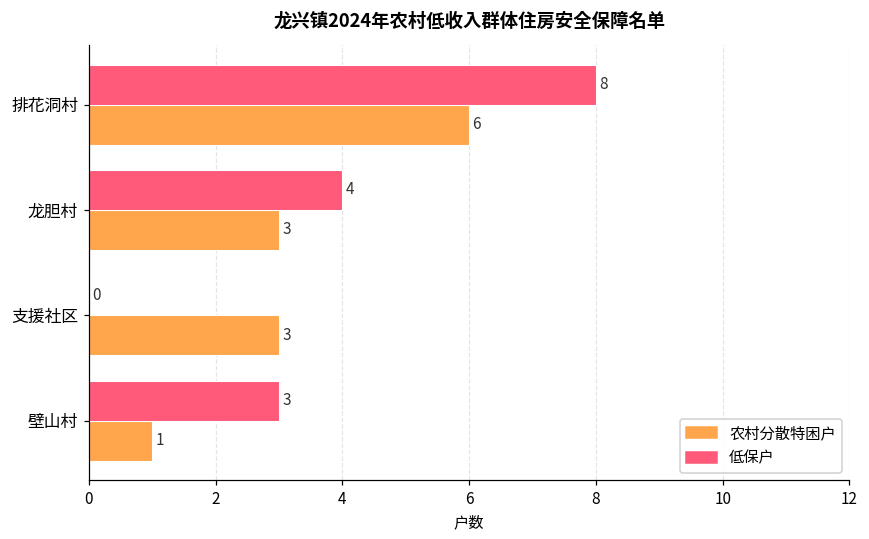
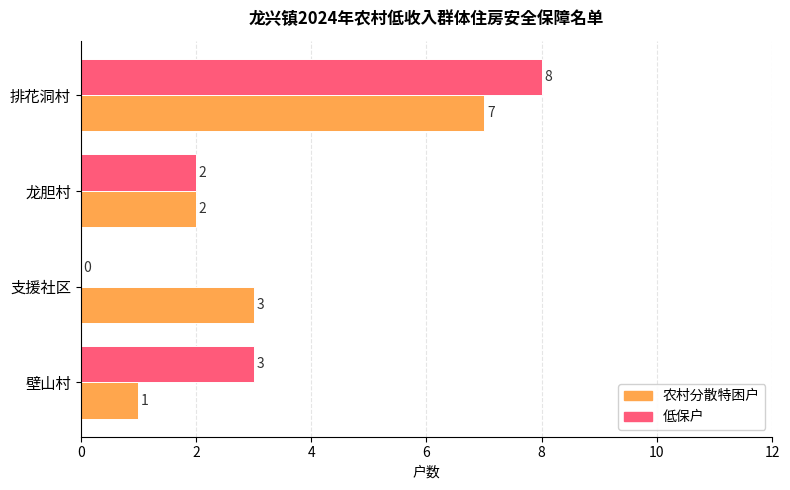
  {
    "农村分散特困户": {
-     "排花洞村": 6,
-     "龙胆村": 3,
+     "排花洞村": 7,
+     "龙胆村": 2,
      "支援社区": 3,
      "壁山村": 1
    },
    "低保户": {
      "排花洞村": 8,
-     "龙胆村": 4,
+     "龙胆村": 2,
      "支援社区": 0,
      "壁山村": 3
    }
  }
